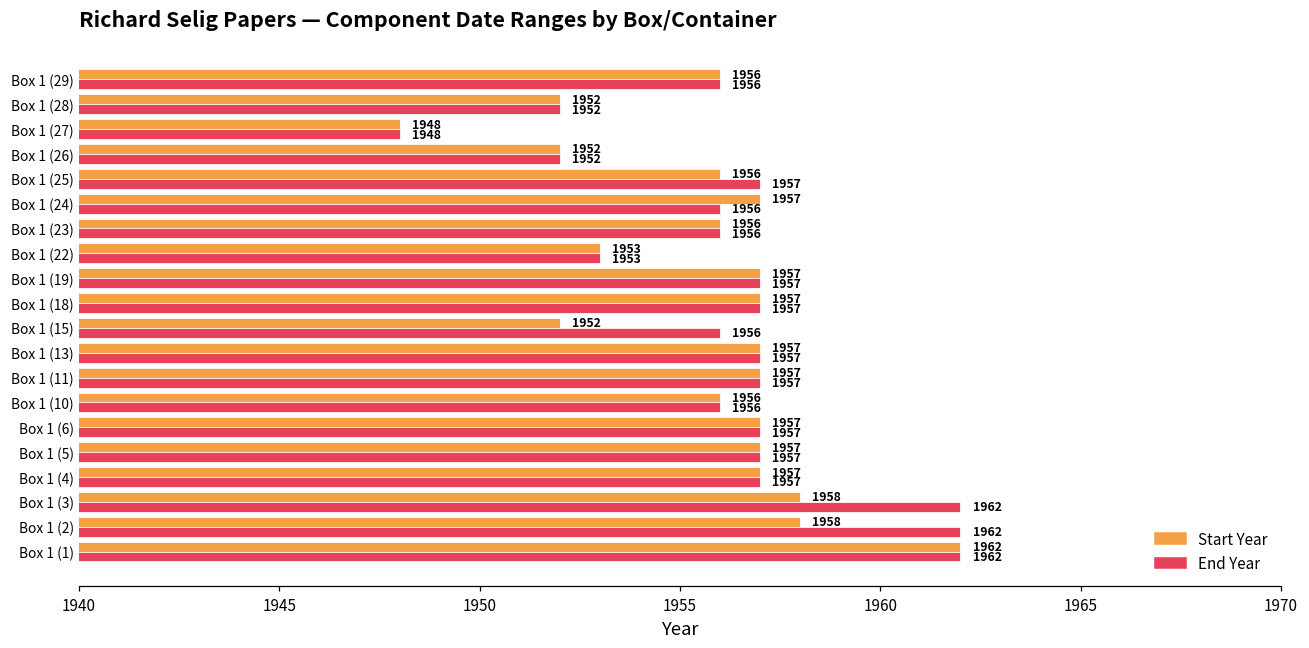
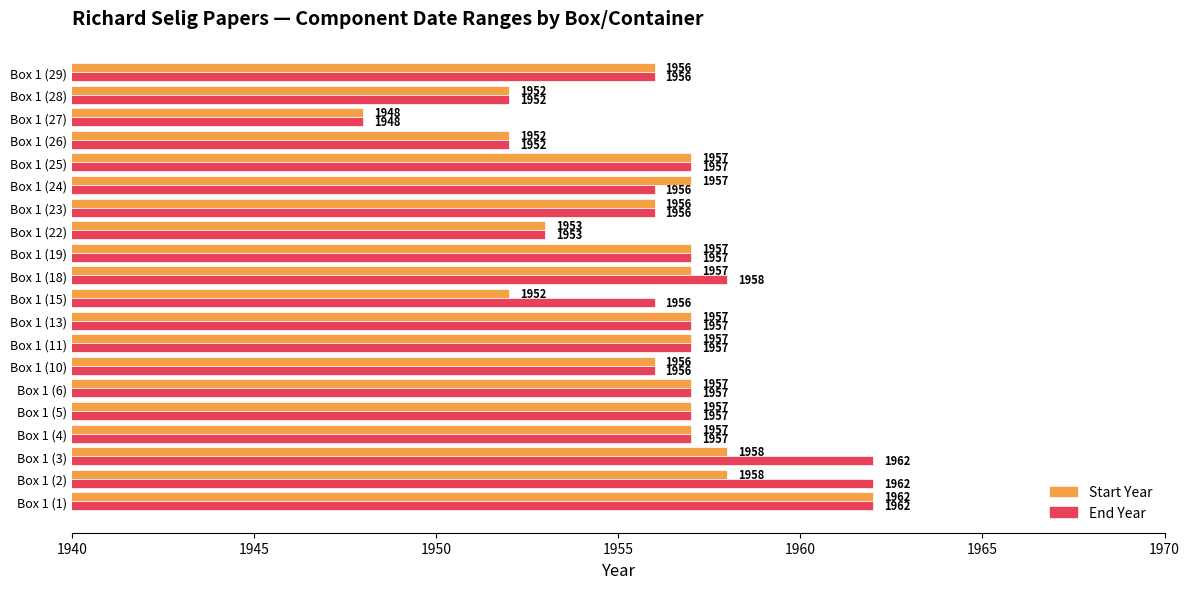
  {
    "Start Year": {
-     "Box 1 (25)": 1956,
+     "Box 1 (25)": 1957,
      "Box 1 (24)": 1957,
      "Box 1 (18)": 1957,
      "Box 1 (15)": 1952,
      "Box 1 (3)": 1958,
      "Box 1 (2)": 1958
    },
    "End Year": {
      "Box 1 (24)": 1956,
-     "Box 1 (18)": 1957,
+     "Box 1 (18)": 1958,
      "Box 1 (15)": 1956,
      "Box 1 (3)": 1962,
      "Box 1 (2)": 1962
    }
  }
